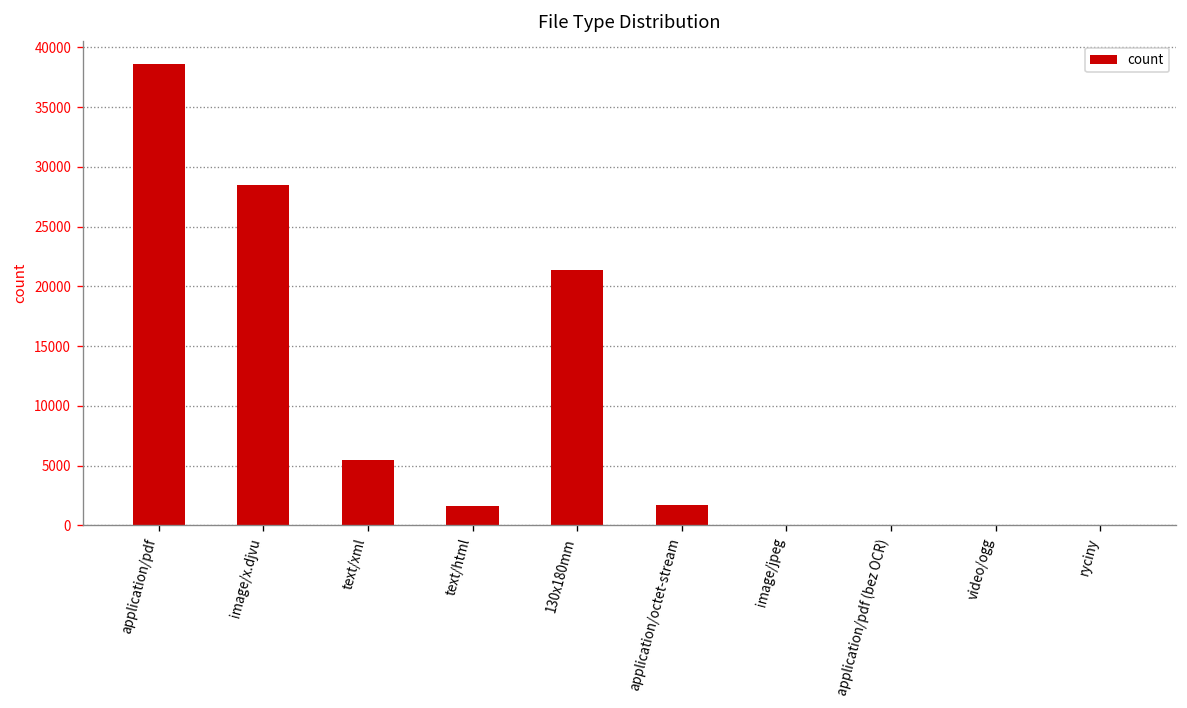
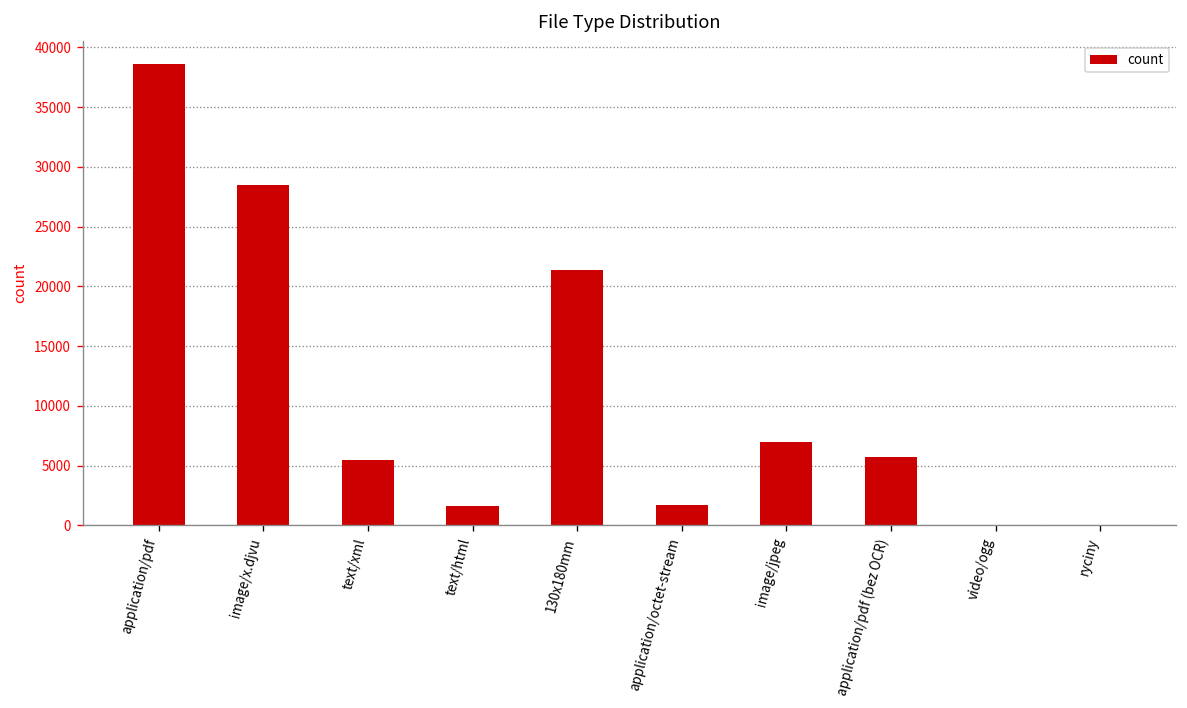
  {
    "application/pdf": 39000,
    "image/x.djvu": 28000,
    "text/xml": 5000,
    "text/html": 2000,
    "130x180mm": 21000,
    "application/octet-stream": 2000,
-   "image/jpeg": 0,
-   "application/pdf (bez OCR)": 0
+   "image/jpeg": 7000,
+   "application/pdf (bez OCR)": 6000
  }
